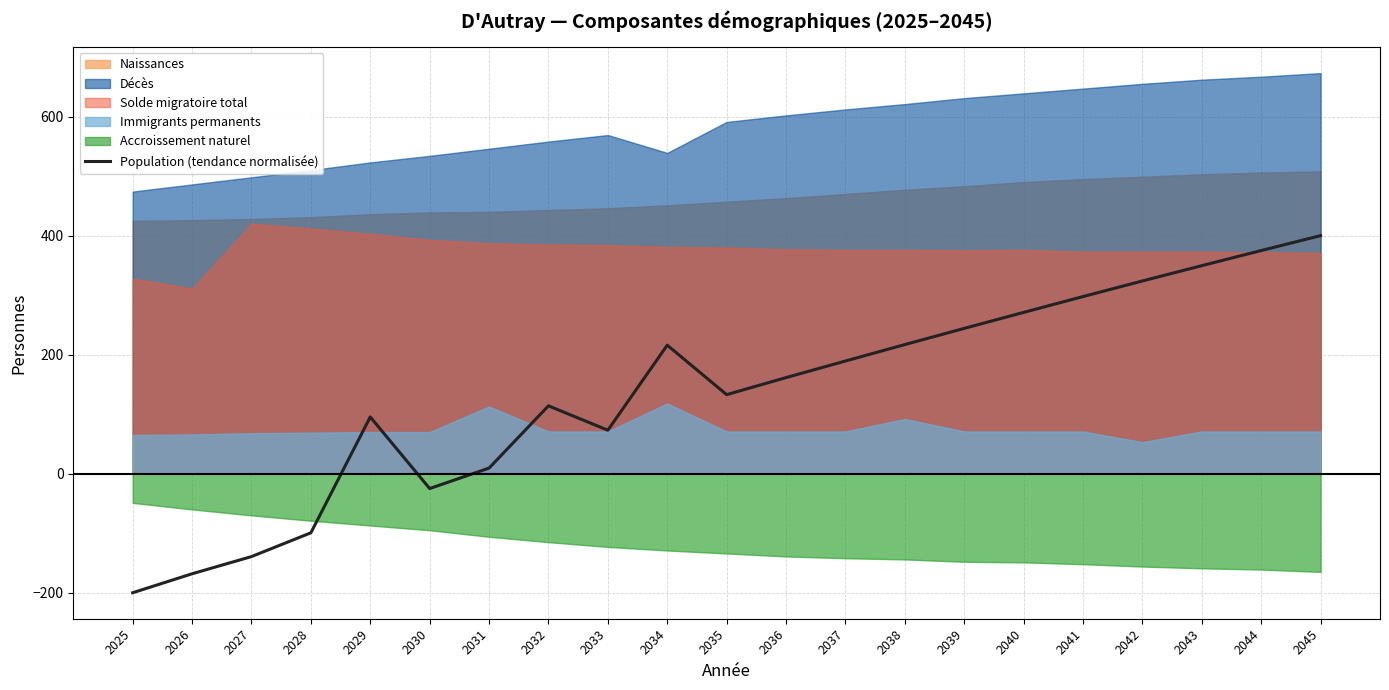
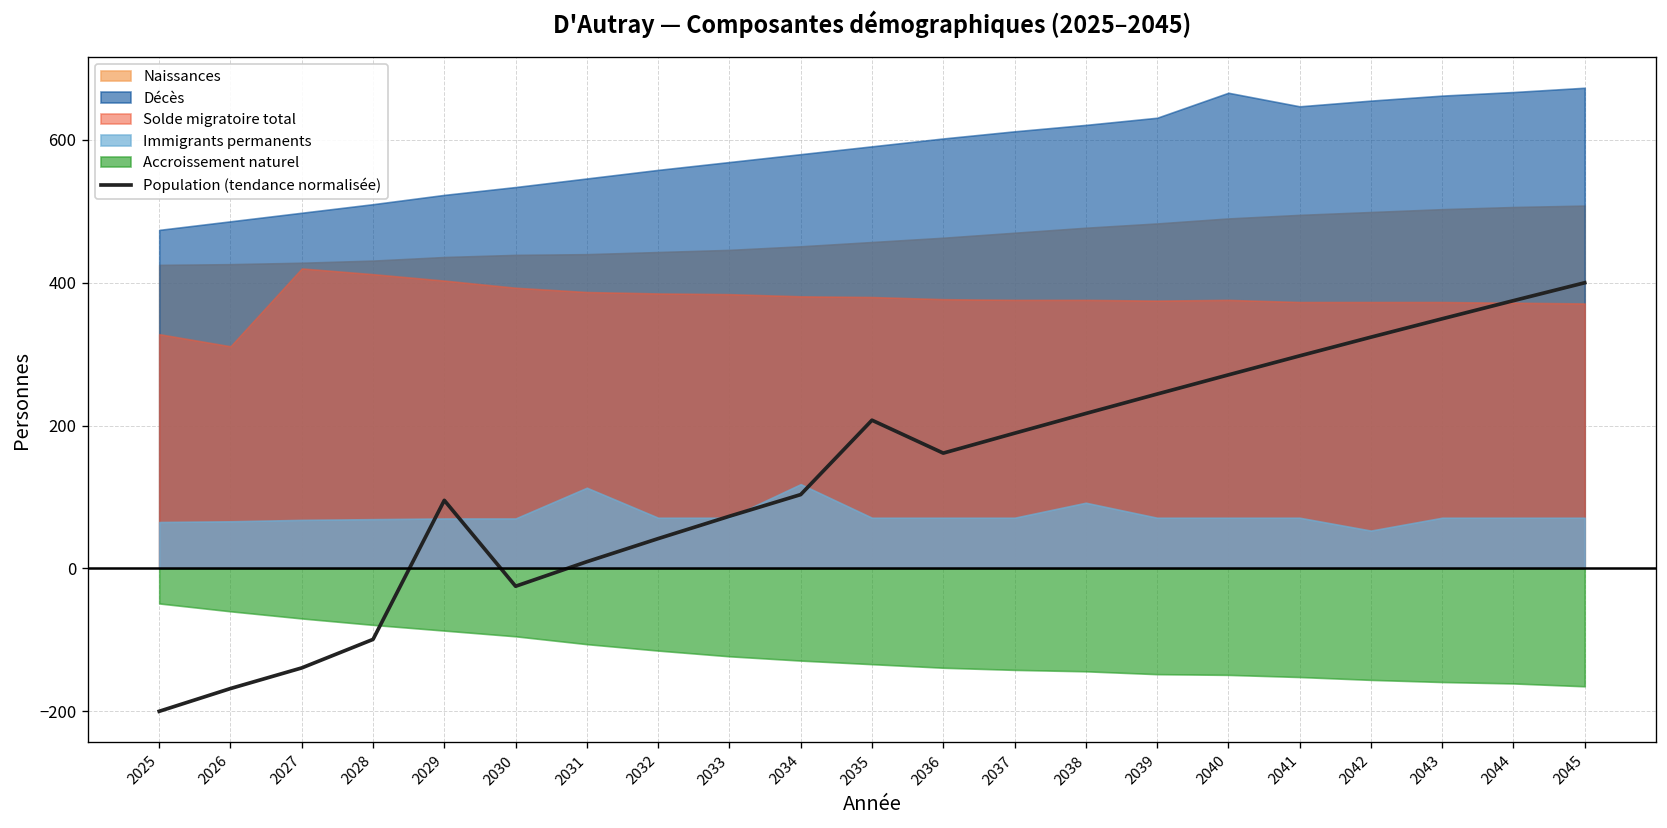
  {
    "Population (tendance normalisée)": {
      "2025": -200,
      "2026": -170,
      "2027": -140,
      "2028": -100,
      "2029": 100,
      "2030": -20,
      "2031": 10,
-     "2032": 110,
-     "2034": 220,
-     "2035": 130,
+     "2032": 40,
+     "2034": 100,
+     "2035": 210,
      "2036": 160,
      "2037": 190,
      "2038": 220,
      "2039": 240,
      "2040": 270,
      "2041": 300,
      "2042": 320,
      "2043": 350,
      "2045": 400
    },
    "Décès": {
      "2025": 470,
      "2026": 490,
      "2027": 500,
      "2029": 520,
      "2030": 530,
      "2031": 550,
      "2032": 560,
      "2033": 570,
-     "2034": 540,
+     "2034": 580,
      "2035": 590,
      "2036": 600,
      "2037": 610,
      "2038": 620,
      "2039": 630,
-     "2040": 640,
+     "2040": 670,
      "2041": 650,
      "2042": 660,
      "2043": 660,
      "2044": 670,
      "2045": 670
    },
    "Immigrants permanents": {
      "2025": 70,
      "2026": 70,
      "2027": 70,
      "2028": 70,
      "2029": 70,
      "2030": 70,
      "2031": 110,
      "2032": 70,
      "2034": 120,
      "2035": 70,
      "2036": 70,
      "2037": 70,
      "2038": 90,
      "2039": 70,
      "2040": 70,
      "2041": 70,
      "2042": 50,
      "2043": 70,
      "2044": 70,
      "2045": 70
    }
  }
